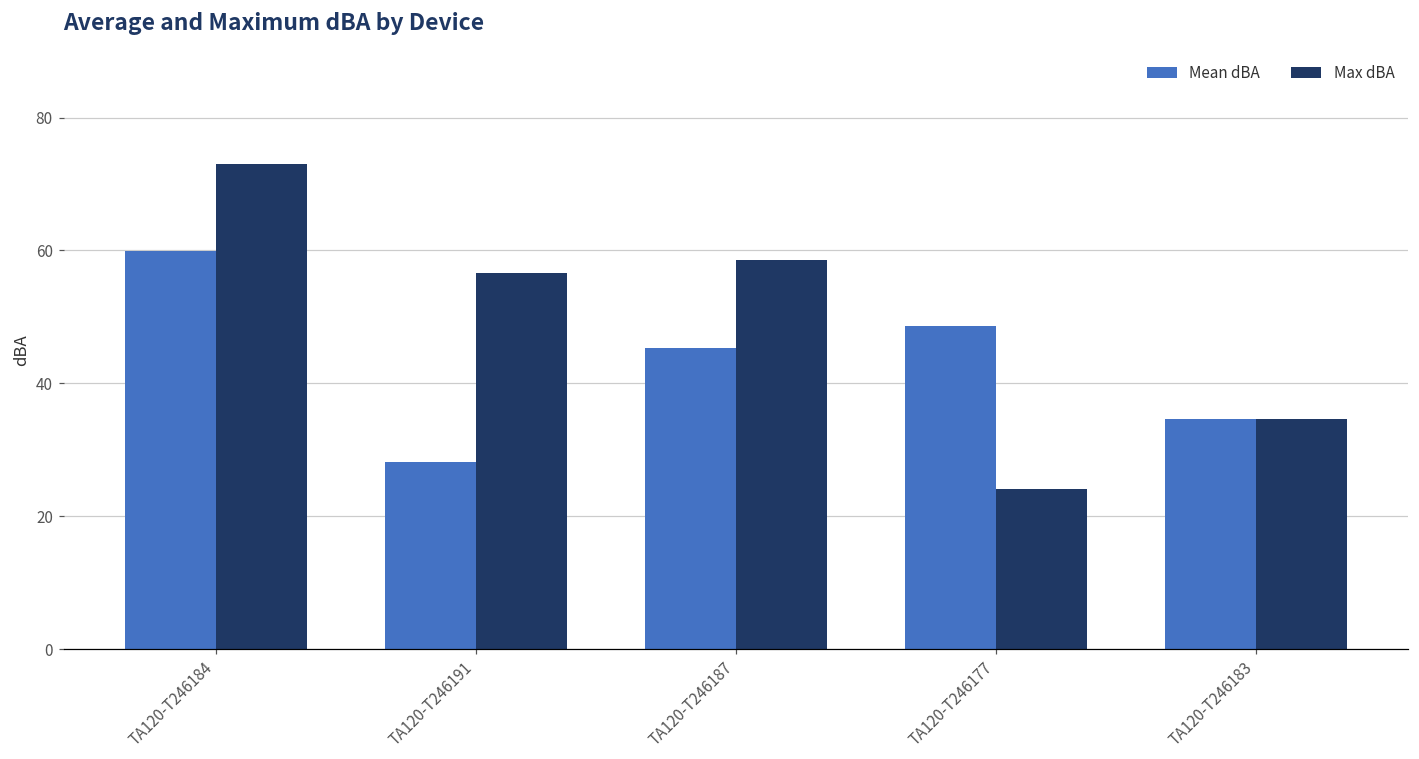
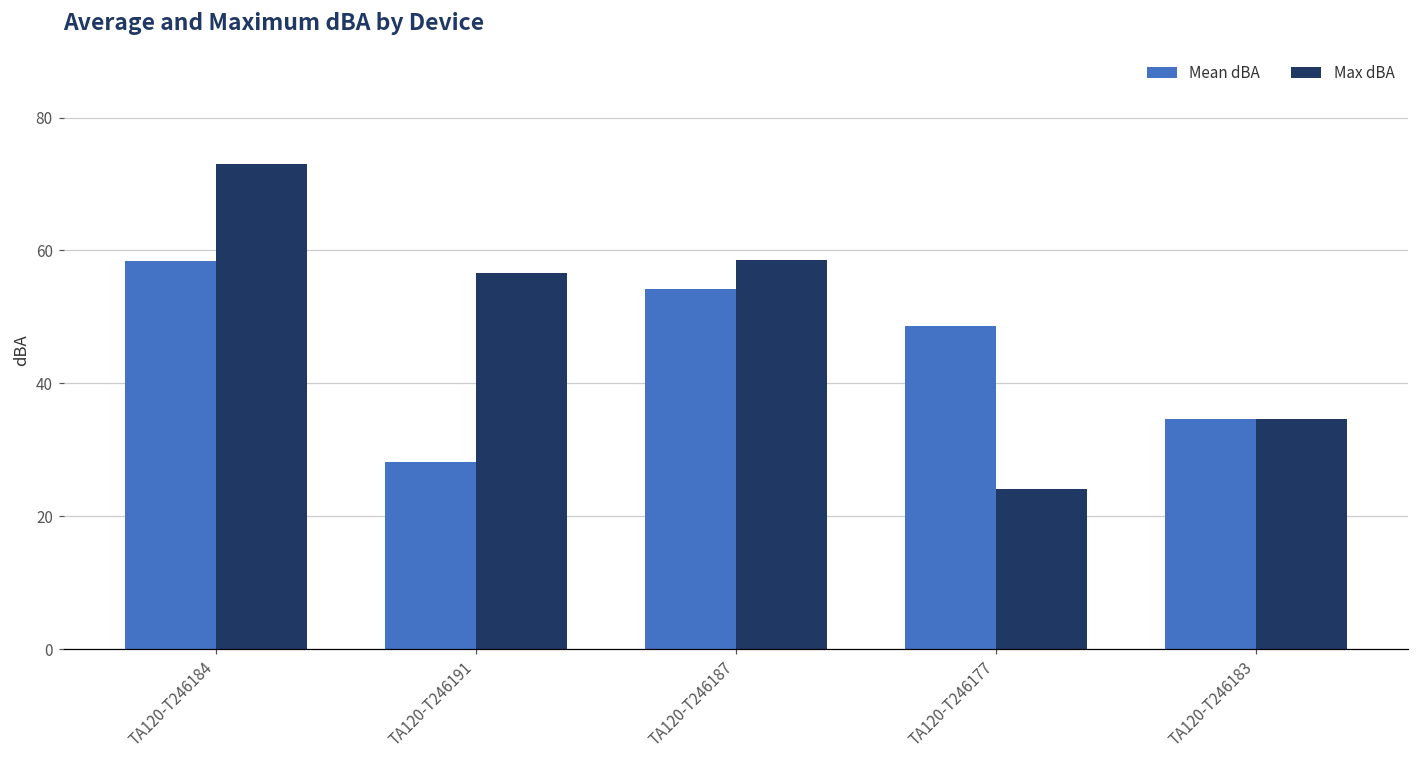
  {
    "Mean dBA": {
-     "TA120-T246184": 60,
+     "TA120-T246184": 58,
      "TA120-T246191": 28,
-     "TA120-T246187": 45,
+     "TA120-T246187": 54,
      "TA120-T246177": 49,
      "TA120-T246183": 35
    },
    "Max dBA": {
      "TA120-T246184": 73,
      "TA120-T246191": 57,
      "TA120-T246187": 59,
      "TA120-T246177": 24,
      "TA120-T246183": 35
    }
  }
